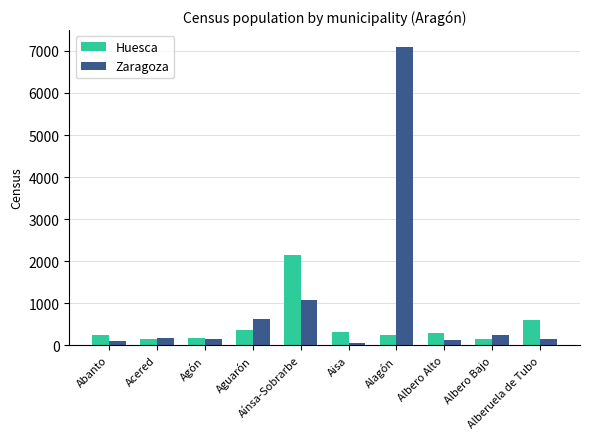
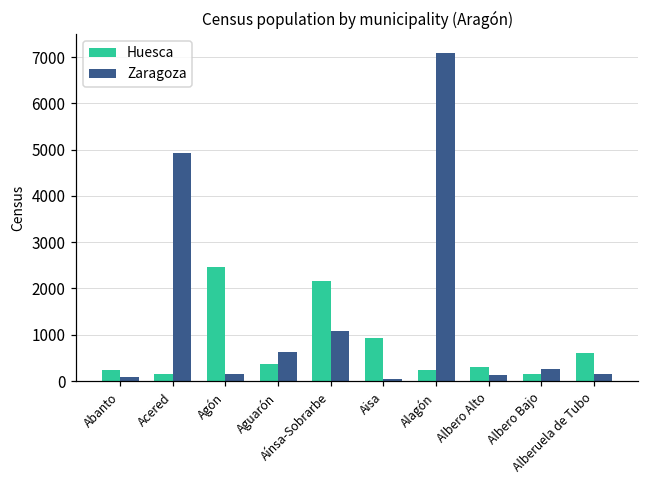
  {
    "Huesca": {
      "Abanto": 200,
      "Acered": 200,
-     "Agón": 200,
+     "Agón": 2500,
      "Aguarón": 400,
      "Aínsa-Sobrarbe": 2200,
-     "Aisa": 300,
+     "Aisa": 900,
      "Alagón": 200,
      "Albero Alto": 300,
      "Albero Bajo": 100,
      "Alberuela de Tubo": 600
    },
    "Zaragoza": {
      "Abanto": 100,
-     "Acered": 200,
+     "Acered": 4900,
      "Agón": 100,
      "Aguarón": 600,
      "Aínsa-Sobrarbe": 1100,
      "Alagón": 7100,
      "Albero Alto": 100,
      "Albero Bajo": 300,
      "Alberuela de Tubo": 100
    }
  }
